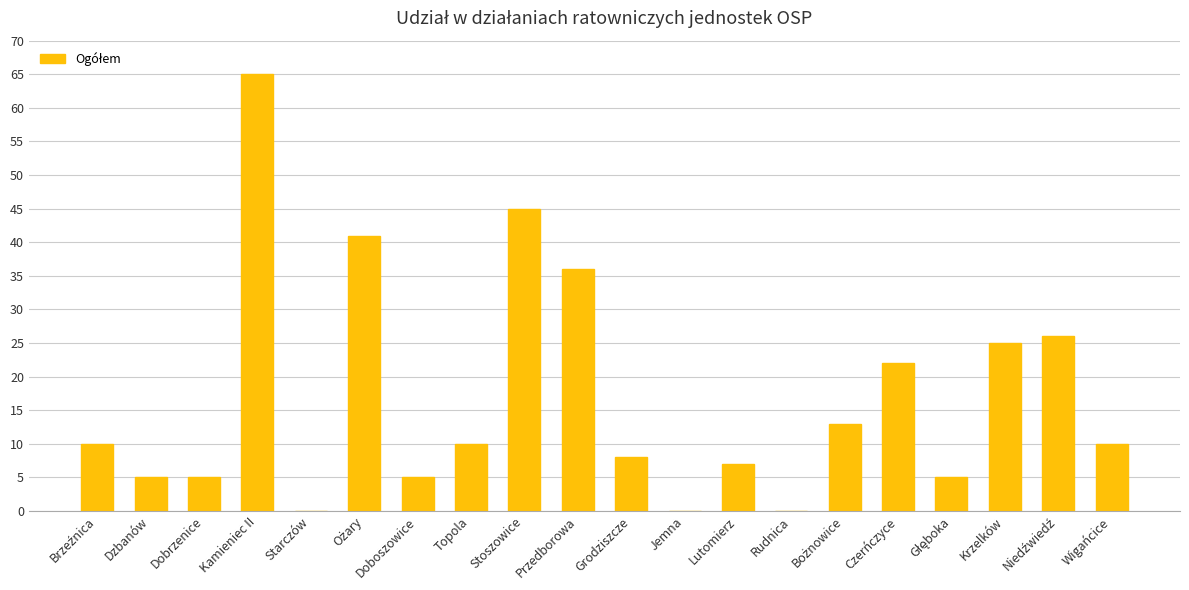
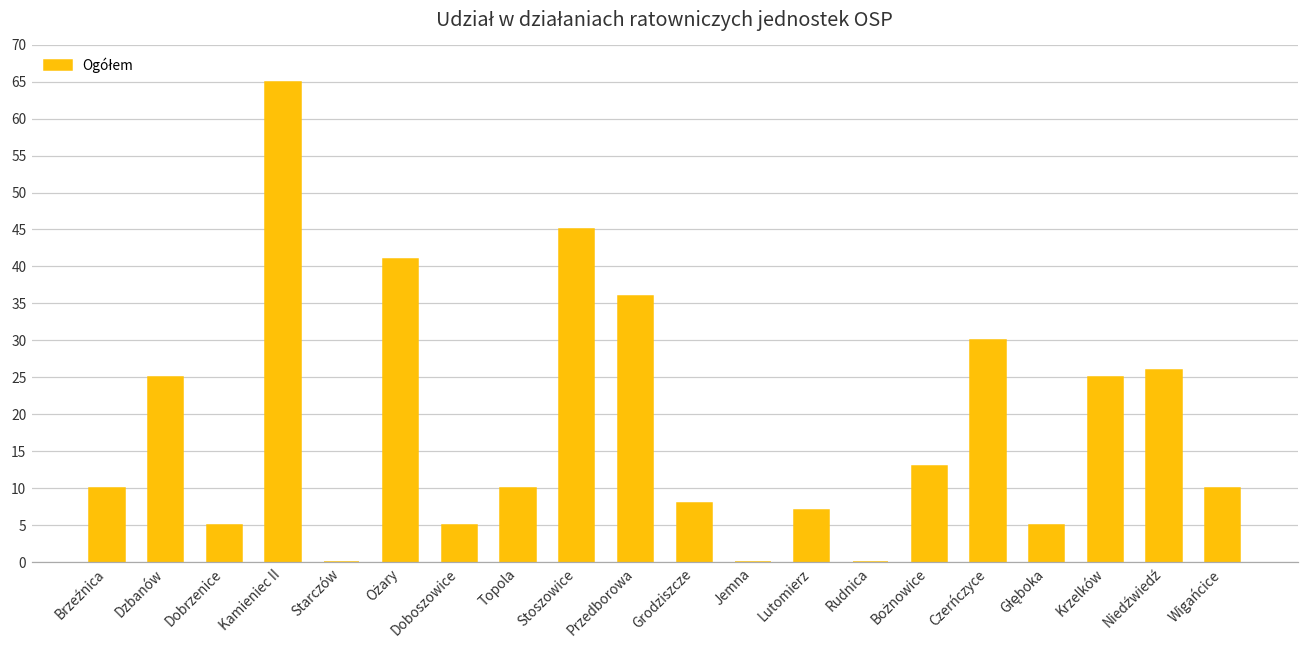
  {
    "Brzeźnica": 10,
-   "Dzbanów": 5,
+   "Dzbanów": 25,
    "Dobrzenice": 5,
    "Kamieniec II": 65,
    "Starczów": 0,
    "Ożary": 41,
    "Doboszowice": 5,
    "Topola": 10,
    "Stoszowice": 45,
    "Przedborowa": 36,
    "Grodziszcze": 8,
    "Jemna": 0,
    "Lutomierz": 7,
    "Rudnica": 0,
    "Bożnowice": 13,
-   "Czerńczyce": 22,
+   "Czerńczyce": 30,
    "Głęboka": 5,
    "Krzelków": 25,
    "Niedźwiedź": 26,
    "Wigańcice": 10
  }
